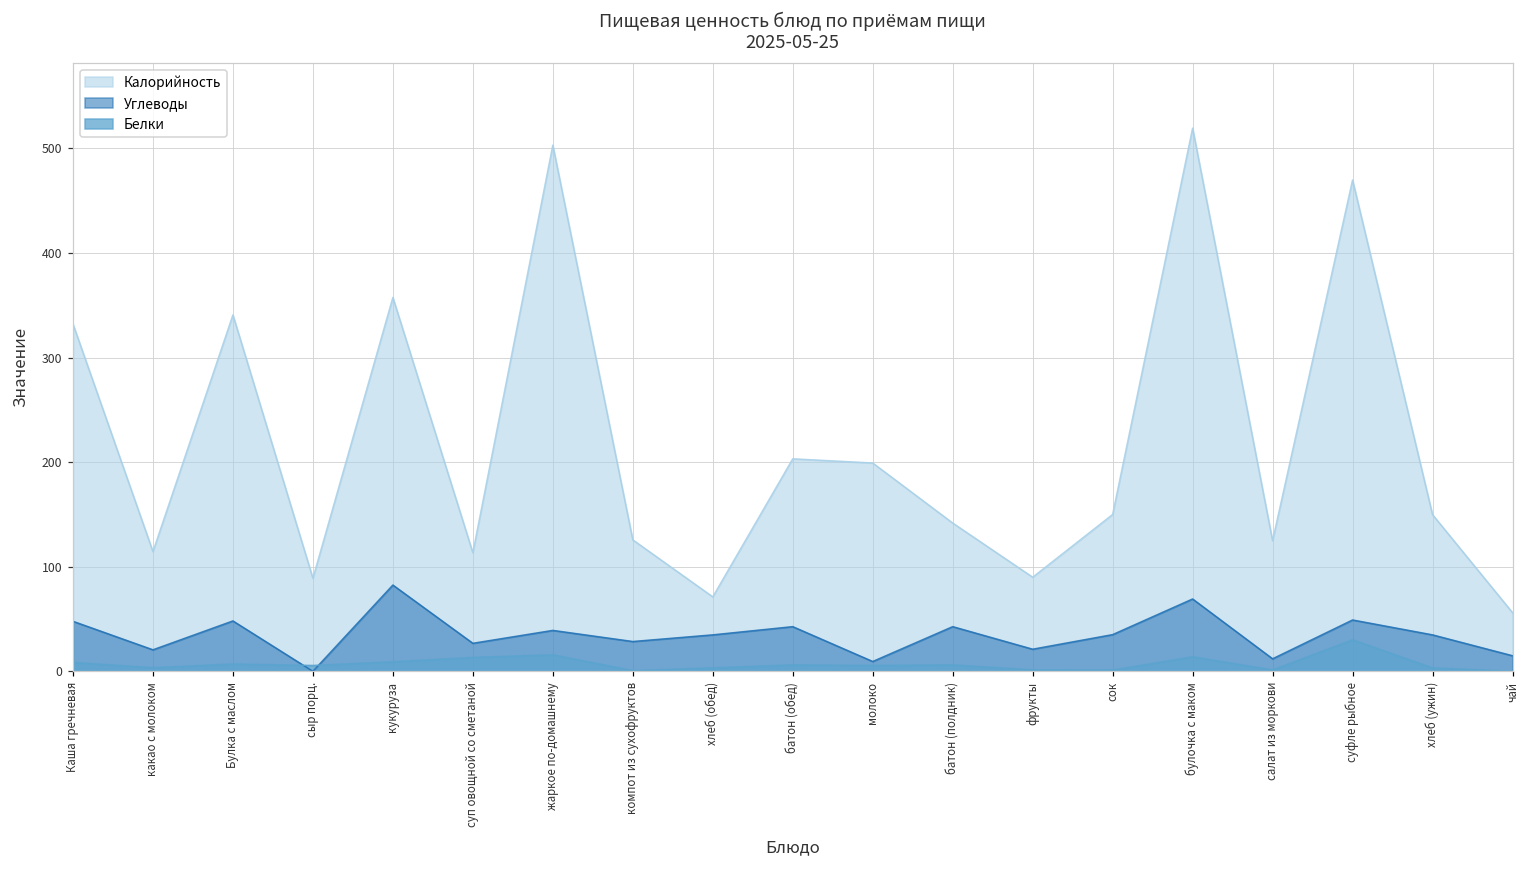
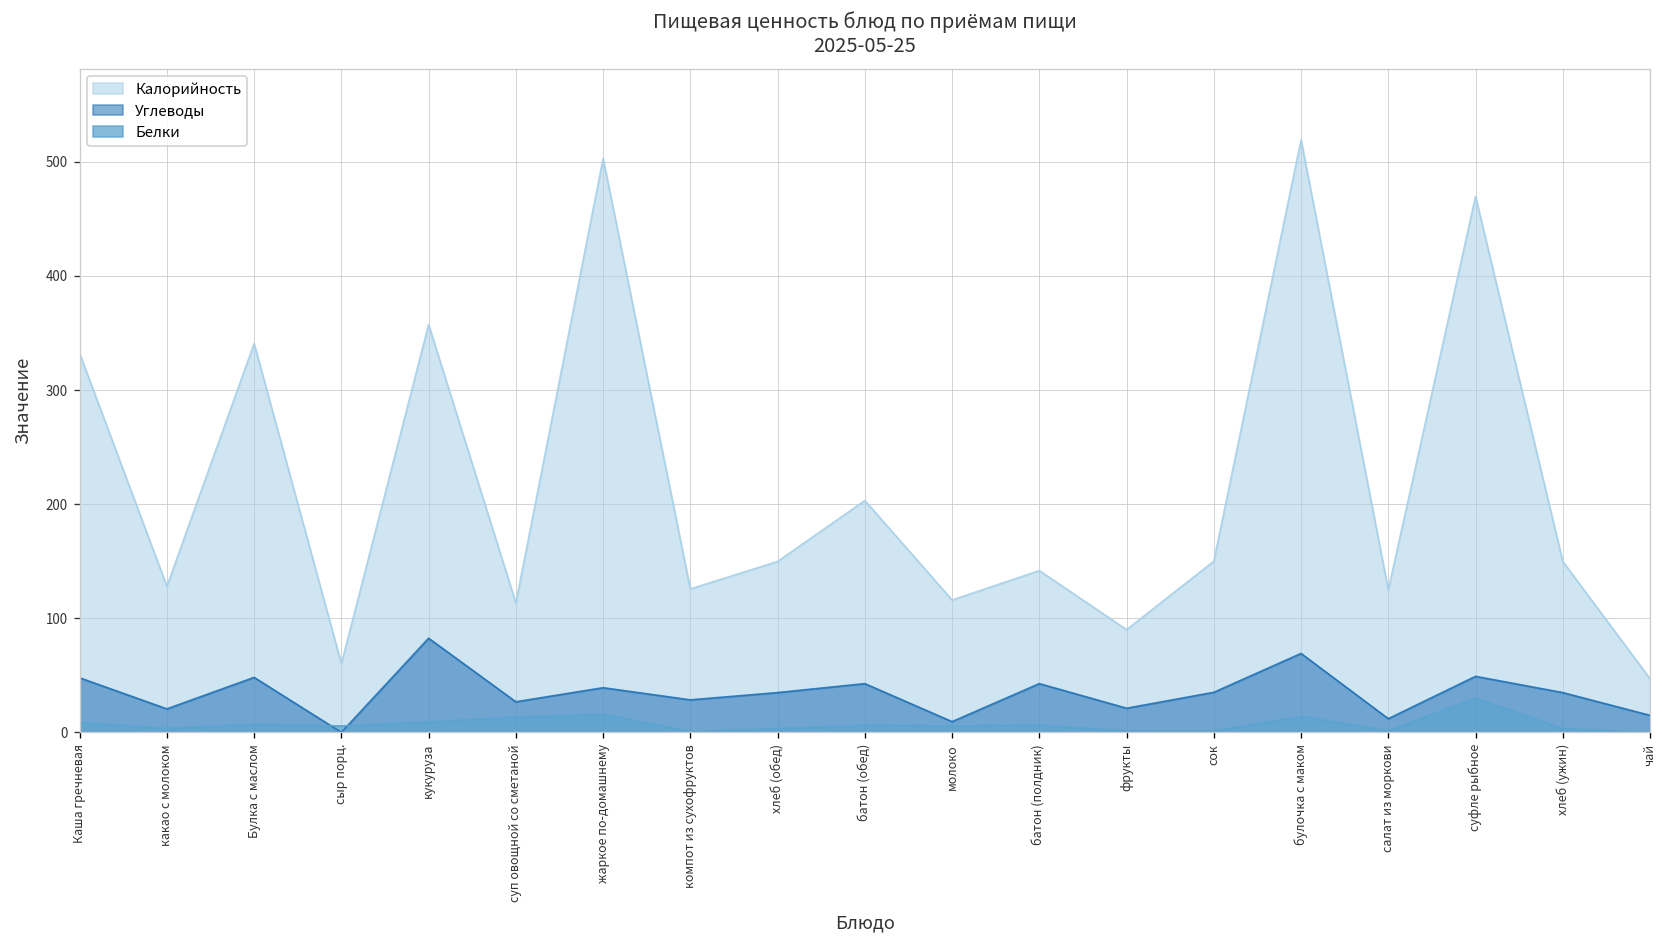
  {
    "Калорийность": {
      "Каша гречневая": 330,
-     "какао с молоком": 110,
+     "какао с молоком": 130,
      "Булка с маслом": 340,
-     "сыр порц.": 90,
+     "сыр порц.": 60,
      "кукуруза": 360,
      "суп овощной со сметаной": 110,
      "жаркое по-домашнему": 500,
      "компот из сухофруктов": 130,
-     "хлеб (обед)": 70,
+     "хлеб (обед)": 150,
      "батон (обед)": 200,
-     "молоко": 200,
+     "молоко": 120,
      "батон (полдник)": 140,
      "фрукты": 90,
      "сок": 150,
      "булочка с маком": 520,
      "салат из моркови": 120,
      "суфле рыбное": 470,
      "хлеб (ужин)": 150,
-     "чай": 60
+     "чай": 50
    }
  }
